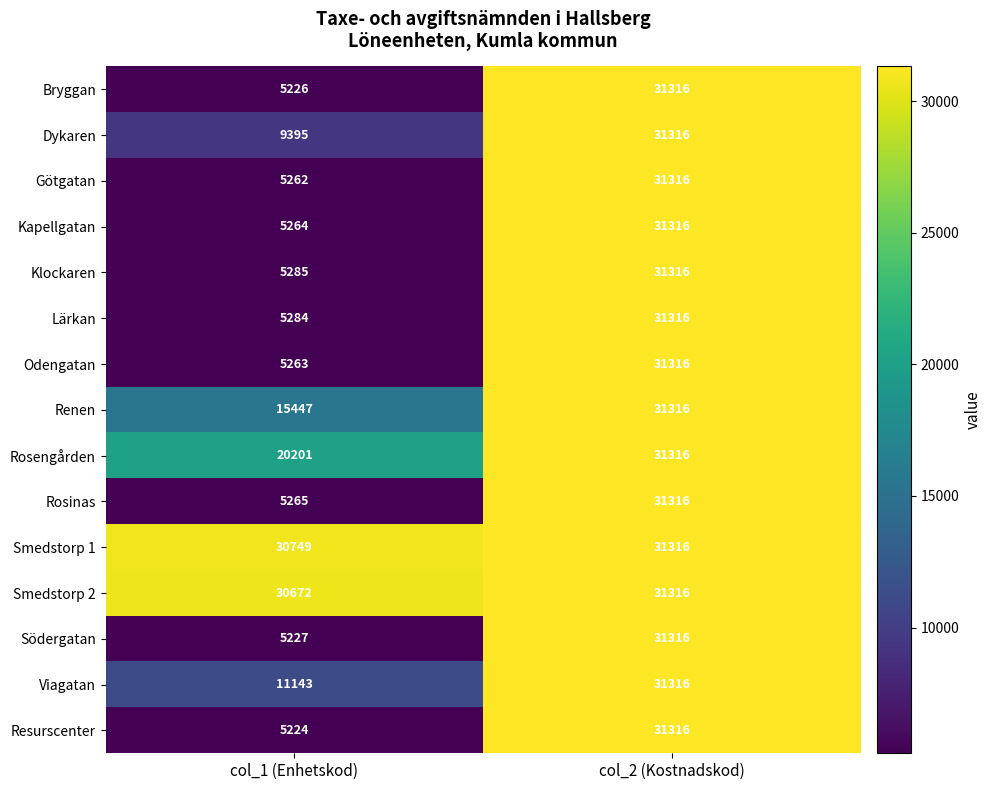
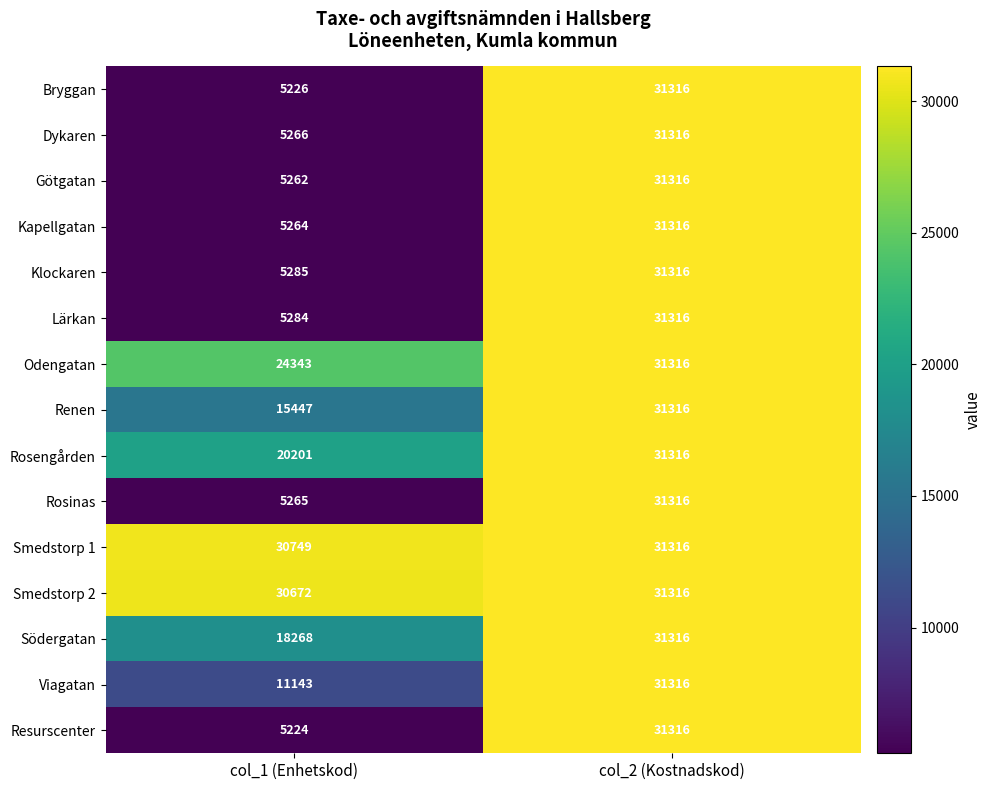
  {
    "Bryggan": {
      "col_1 (Enhetskod)": 5226,
      "col_2 (Kostnadskod)": 31316
    },
    "Dykaren": {
-     "col_1 (Enhetskod)": 9395,
+     "col_1 (Enhetskod)": 5266,
      "col_2 (Kostnadskod)": 31316
    },
    "Götgatan": {
      "col_1 (Enhetskod)": 5262,
      "col_2 (Kostnadskod)": 31316
    },
    "Kapellgatan": {
      "col_1 (Enhetskod)": 5264,
      "col_2 (Kostnadskod)": 31316
    },
    "Klockaren": {
      "col_1 (Enhetskod)": 5285,
      "col_2 (Kostnadskod)": 31316
    },
    "Lärkan": {
      "col_1 (Enhetskod)": 5284,
      "col_2 (Kostnadskod)": 31316
    },
    "Odengatan": {
-     "col_1 (Enhetskod)": 5263,
+     "col_1 (Enhetskod)": 24343,
      "col_2 (Kostnadskod)": 31316
    },
    "Renen": {
      "col_1 (Enhetskod)": 15447,
      "col_2 (Kostnadskod)": 31316
    },
    "Rosengården": {
      "col_1 (Enhetskod)": 20201,
      "col_2 (Kostnadskod)": 31316
    },
    "Rosinas": {
      "col_1 (Enhetskod)": 5265,
      "col_2 (Kostnadskod)": 31316
    },
    "Smedstorp 1": {
      "col_1 (Enhetskod)": 30749,
      "col_2 (Kostnadskod)": 31316
    },
    "Smedstorp 2": {
      "col_1 (Enhetskod)": 30672,
      "col_2 (Kostnadskod)": 31316
    },
    "Södergatan": {
-     "col_1 (Enhetskod)": 5227,
+     "col_1 (Enhetskod)": 18268,
      "col_2 (Kostnadskod)": 31316
    },
    "Viagatan": {
      "col_1 (Enhetskod)": 11143,
      "col_2 (Kostnadskod)": 31316
    },
    "Resurscenter": {
      "col_1 (Enhetskod)": 5224,
      "col_2 (Kostnadskod)": 31316
    }
  }
